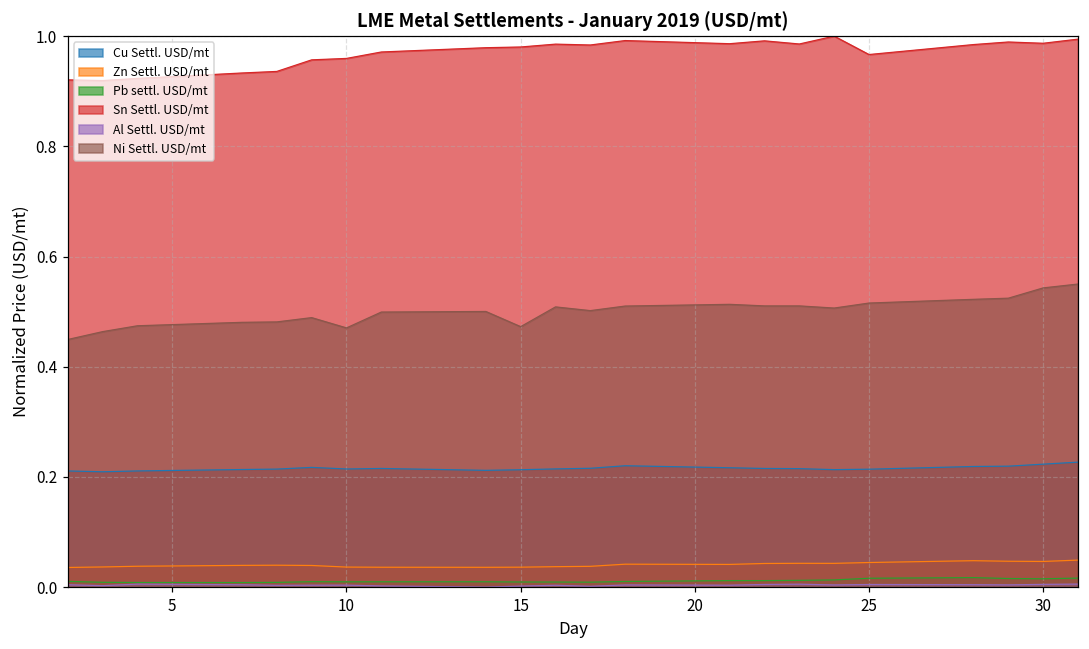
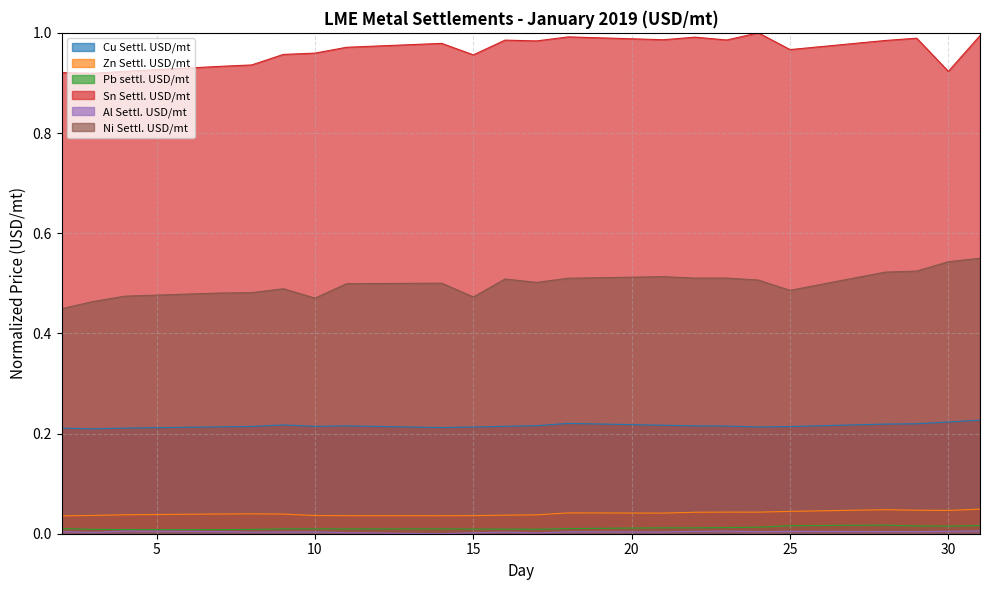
  {
    "Cu Settl. USD/mt": {
      "10": 0.21,
      "15": 0.21,
      "25": 0.21,
      "30": 0.22
    },
    "Zn Settl. USD/mt": {
      "10": 0.04,
      "15": 0.04,
      "25": 0.04,
      "30": 0.05
    },
    "Pb settl. USD/mt": {
      "10": 0.01,
      "15": 0.01,
      "25": 0.02,
      "30": 0.02
    },
    "Sn Settl. USD/mt": {
      "10": 0.96,
-     "15": 0.98,
+     "15": 0.96,
      "25": 0.97,
-     "30": 0.99
+     "30": 0.92
    },
    "Al Settl. USD/mt": {
      "10": 0.00,
      "15": 0.00,
      "25": 0.00,
      "30": 0.00
    },
    "Ni Settl. USD/mt": {
      "10": 0.47,
      "15": 0.47,
-     "25": 0.52,
+     "25": 0.49,
      "30": 0.54
    }
  }
